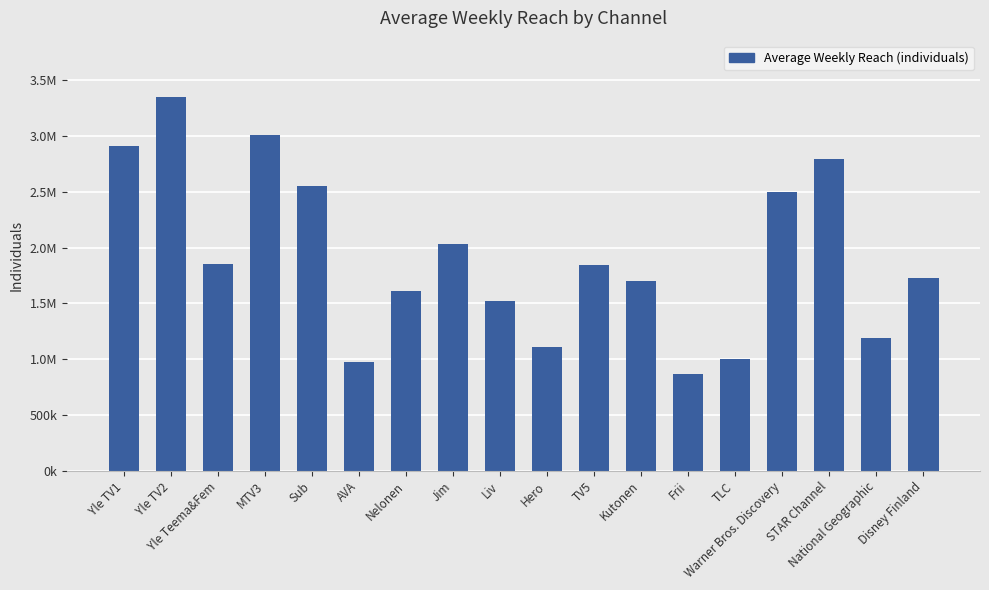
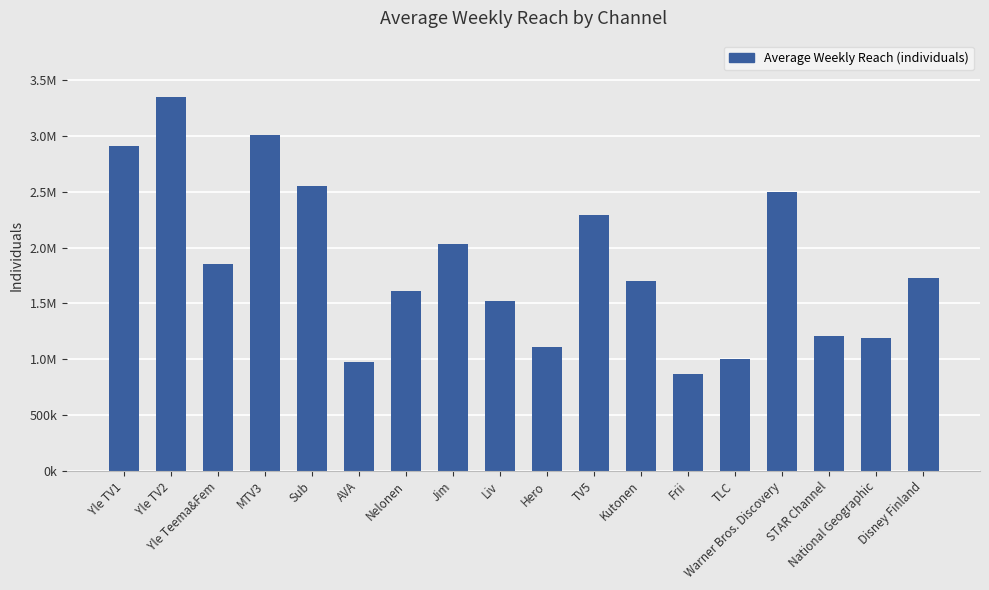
  {
    "Yle TV1": 2910000,
    "Yle TV2": 3350000,
    "Yle Teema&Fem": 1860000,
    "MTV3": 3010000,
    "Sub": 2550000,
    "AVA": 980000,
    "Nelonen": 1610000,
    "Jim": 2030000,
    "Liv": 1520000,
    "Hero": 1110000,
-   "TV5": 1840000,
+   "TV5": 2290000,
    "Kutonen": 1700000,
    "Frii": 860000,
    "TLC": 1000000,
    "Warner Bros. Discovery": 2500000,
-   "STAR Channel": 2800000,
+   "STAR Channel": 1210000,
    "National Geographic": 1190000,
    "Disney Finland": 1730000
  }
